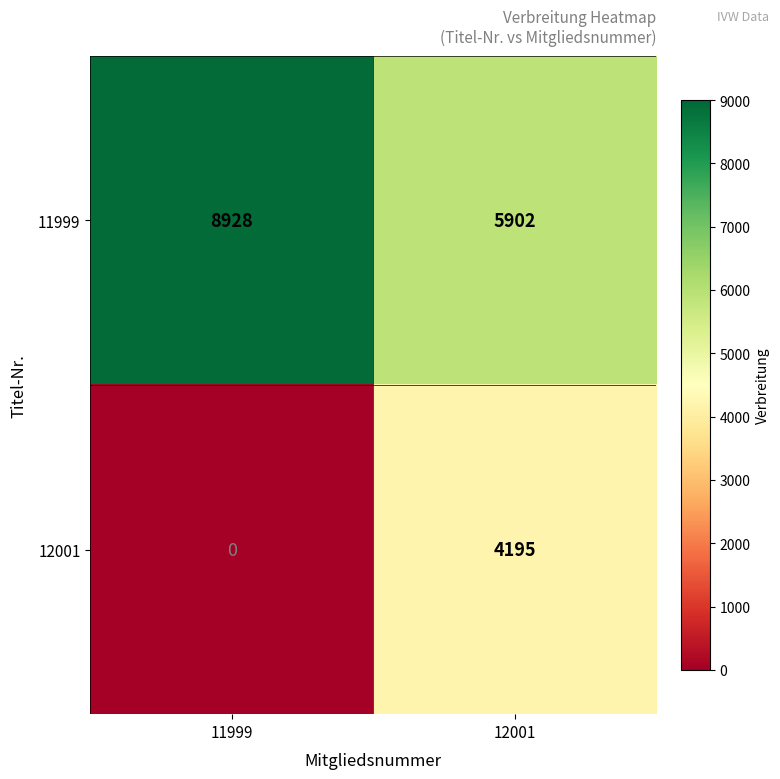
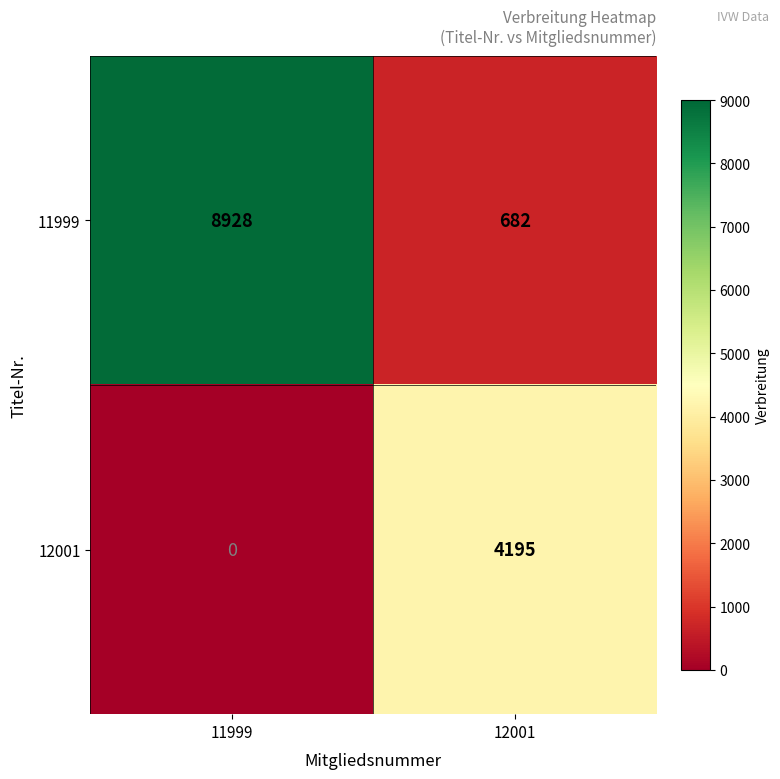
  {
    "11999": {
      "11999": 8928,
-     "12001": 5902
+     "12001": 682
    },
    "12001": {
      "11999": 0,
      "12001": 4195
    }
  }
